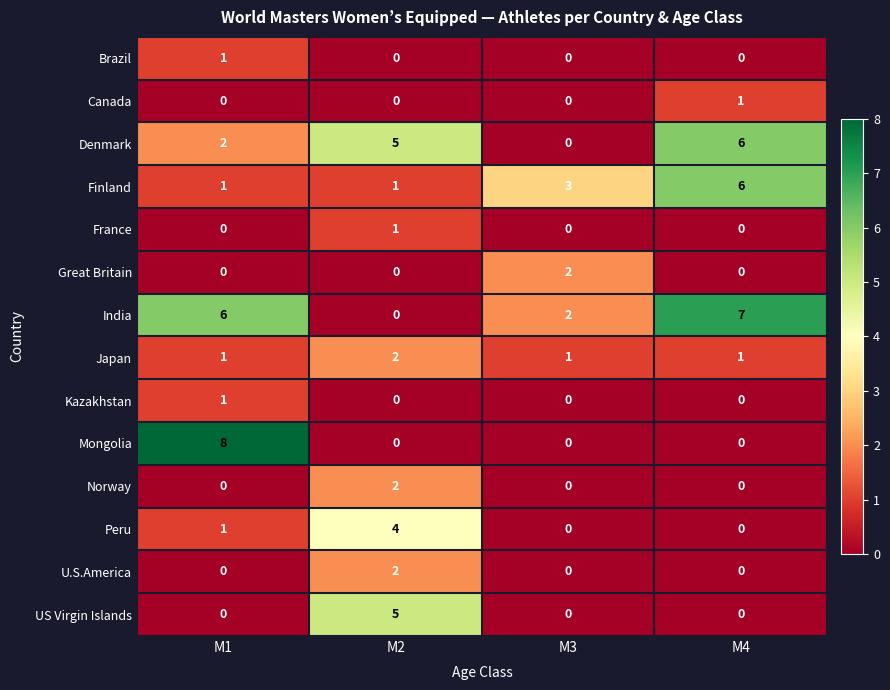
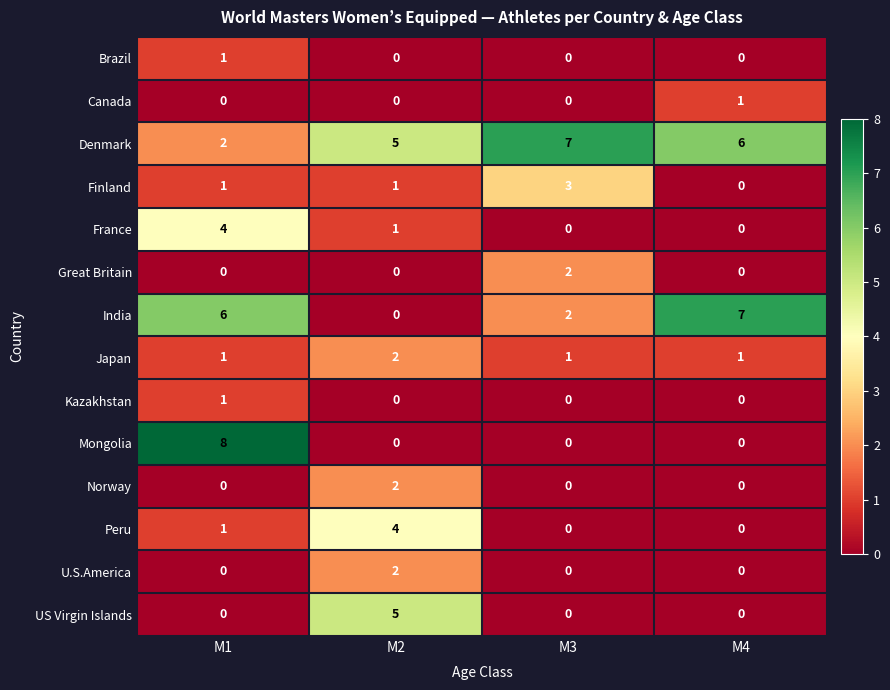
  {
    "Brazil": {
      "M1": 1,
      "M2": 0,
      "M3": 0,
      "M4": 0
    },
    "Canada": {
      "M1": 0,
      "M2": 0,
      "M3": 0,
      "M4": 1
    },
    "Denmark": {
      "M1": 2,
      "M2": 5,
-     "M3": 0,
+     "M3": 7,
      "M4": 6
    },
    "Finland": {
      "M1": 1,
      "M2": 1,
      "M3": 3,
-     "M4": 6
+     "M4": 0
    },
    "France": {
-     "M1": 0,
+     "M1": 4,
      "M2": 1,
      "M3": 0,
      "M4": 0
    },
    "Great Britain": {
      "M1": 0,
      "M2": 0,
      "M3": 2,
      "M4": 0
    },
    "India": {
      "M1": 6,
      "M2": 0,
      "M3": 2,
      "M4": 7
    },
    "Japan": {
      "M1": 1,
      "M2": 2,
      "M3": 1,
      "M4": 1
    },
    "Kazakhstan": {
      "M1": 1,
      "M2": 0,
      "M3": 0,
      "M4": 0
    },
    "Mongolia": {
      "M1": 8,
      "M2": 0,
      "M3": 0,
      "M4": 0
    },
    "Norway": {
      "M1": 0,
      "M2": 2,
      "M3": 0,
      "M4": 0
    },
    "Peru": {
      "M1": 1,
      "M2": 4,
      "M3": 0,
      "M4": 0
    },
    "U.S.America": {
      "M1": 0,
      "M2": 2,
      "M3": 0,
      "M4": 0
    },
    "US Virgin Islands": {
      "M1": 0,
      "M2": 5,
      "M3": 0,
      "M4": 0
    }
  }
